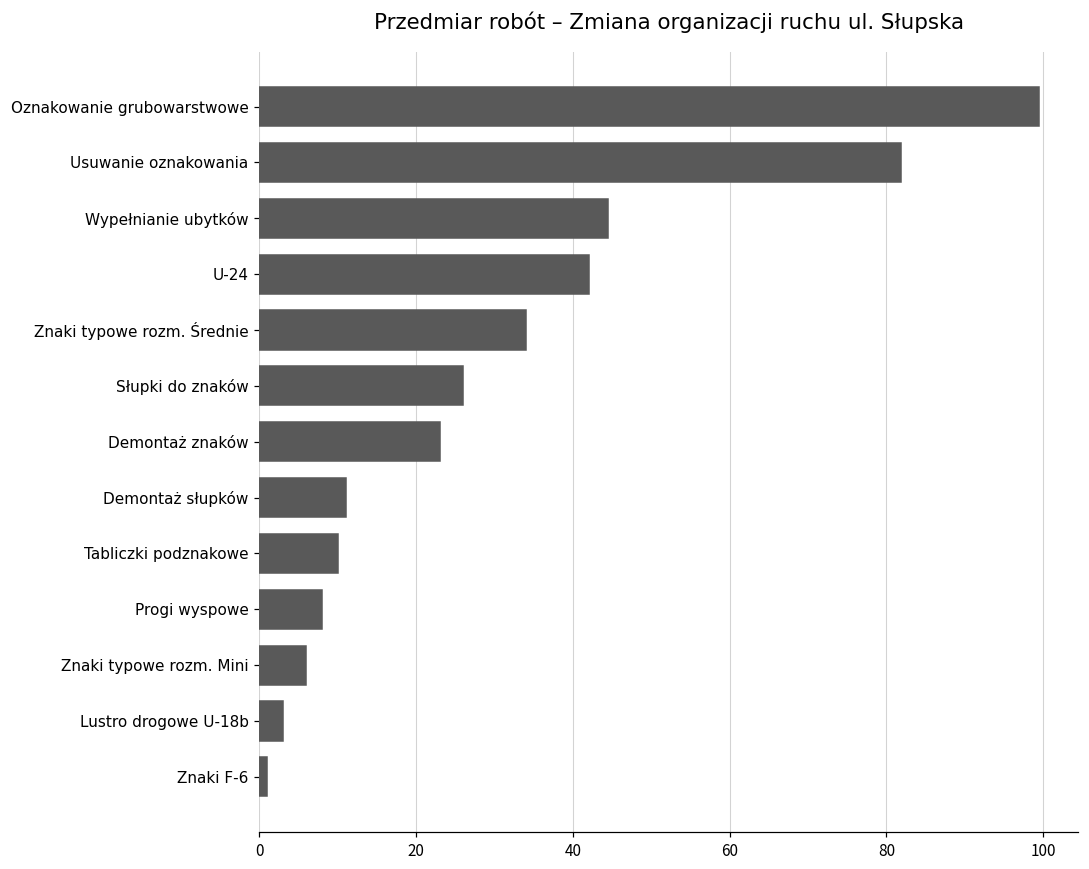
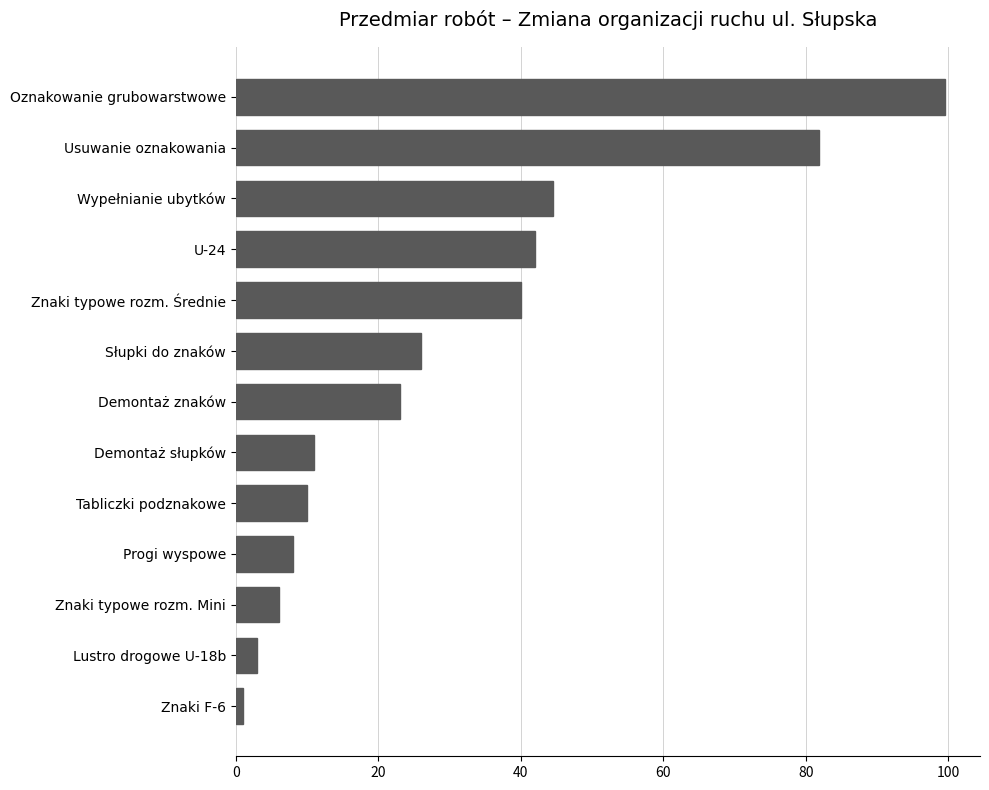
  {
    "Oznakowanie grubowarstwowe": 99,
    "Usuwanie oznakowania": 82,
    "Wypełnianie ubytków": 45,
    "U-24": 42,
-   "Znaki typowe rozm. Średnie": 34,
+   "Znaki typowe rozm. Średnie": 40,
    "Słupki do znaków": 26,
    "Demontaż znaków": 23,
    "Demontaż słupków": 11,
    "Tabliczki podznakowe": 10,
    "Progi wyspowe": 8,
    "Znaki typowe rozm. Mini": 6,
    "Lustro drogowe U-18b": 3,
    "Znaki F-6": 1
  }
